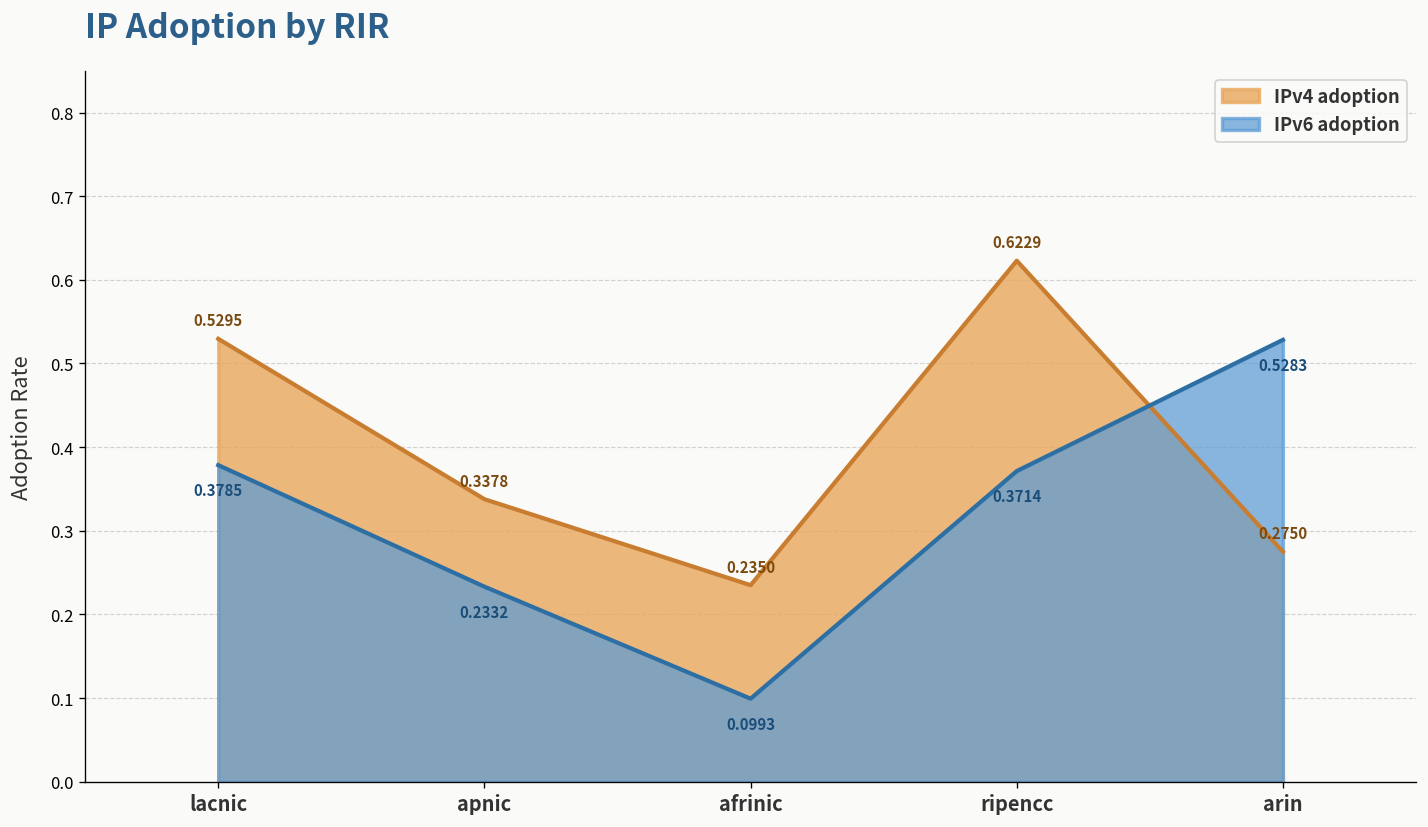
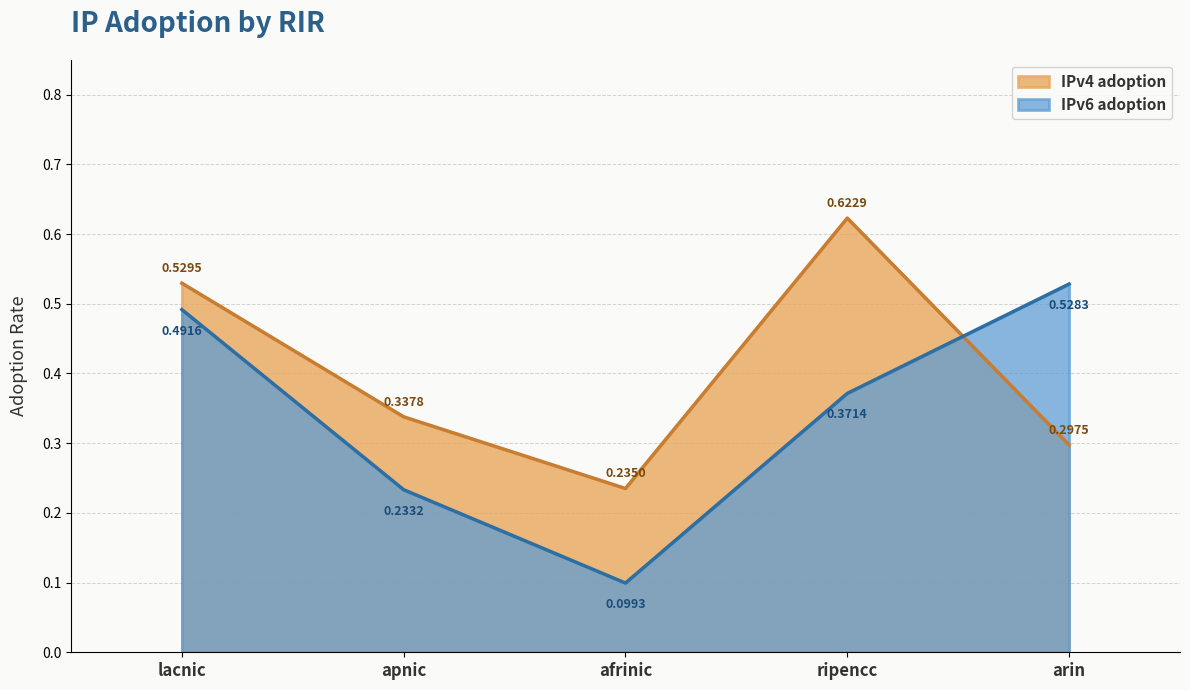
  {
    "IPv4 adoption": {
      "lacnic": 0.5295,
      "apnic": 0.3378,
      "afrinic": 0.2350,
      "ripencc": 0.6229,
-     "arin": 0.2750
+     "arin": 0.2975
    },
    "IPv6 adoption": {
-     "lacnic": 0.3785,
+     "lacnic": 0.4916,
      "apnic": 0.2332,
      "afrinic": 0.0993,
      "ripencc": 0.3714,
      "arin": 0.5283
    }
  }
